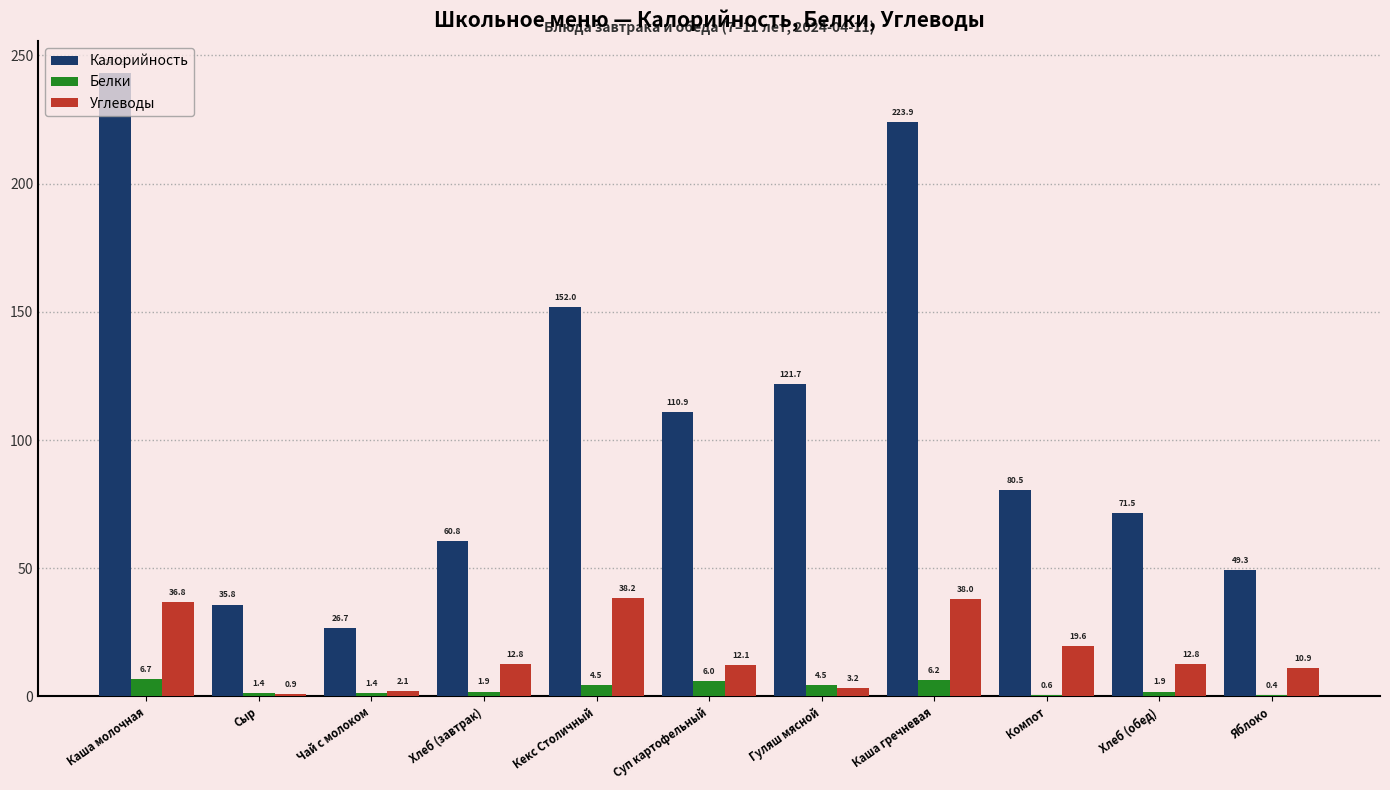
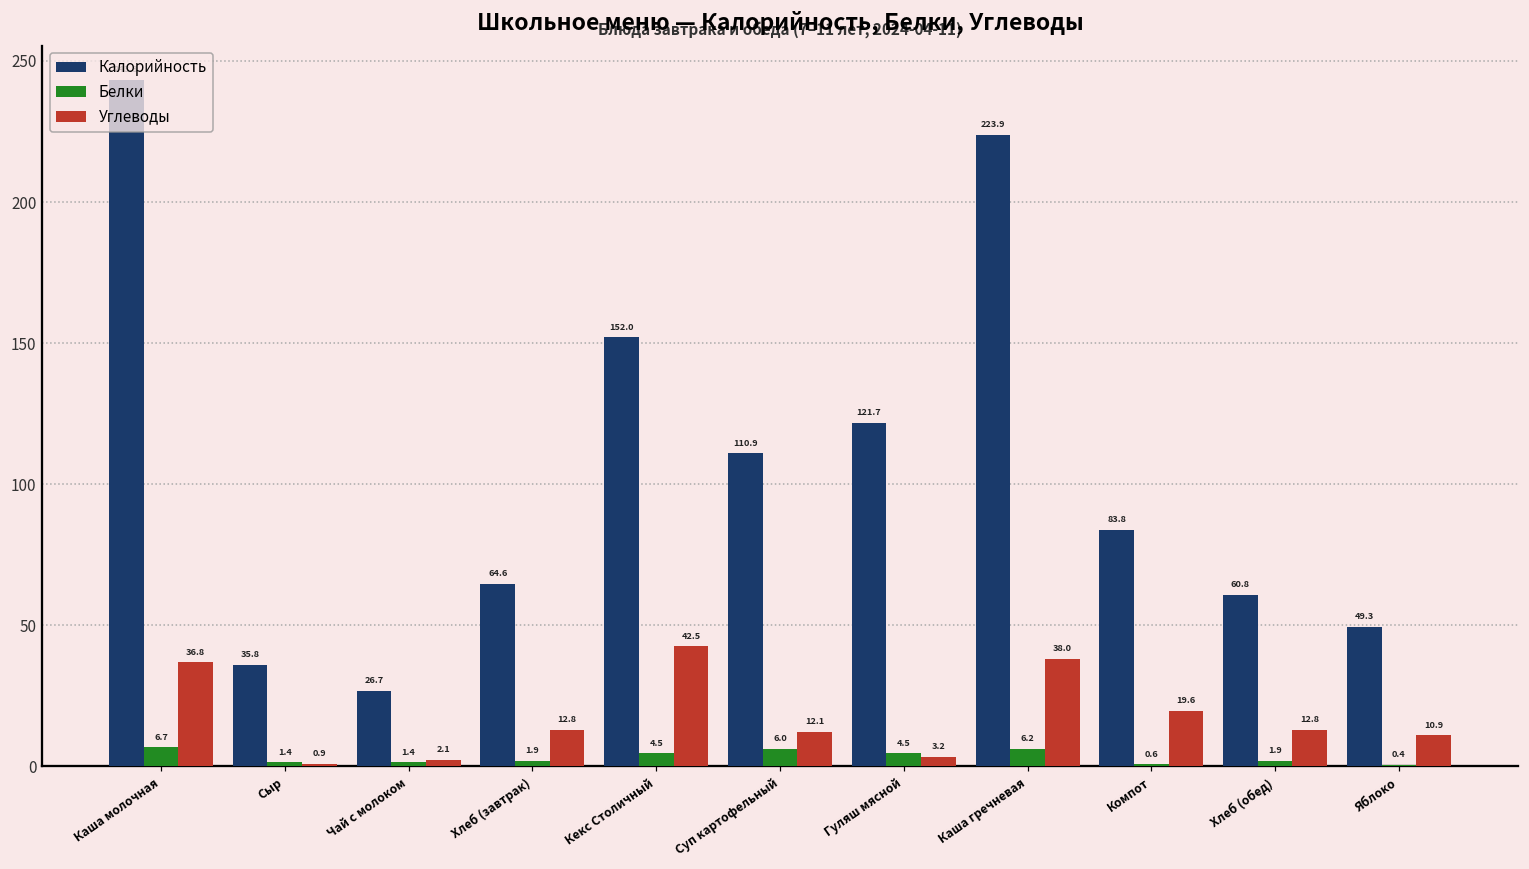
  {
    "Калорийность": {
      "Сыр": 35.8,
      "Чай с молоком": 26.7,
-     "Хлеб (завтрак)": 60.8,
+     "Хлеб (завтрак)": 64.6,
      "Кекс Столичный": 152.0,
      "Суп картофельный": 110.9,
      "Гуляш мясной": 121.7,
      "Каша гречневая": 223.9,
-     "Компот": 80.5,
-     "Хлеб (обед)": 71.5,
+     "Компот": 83.8,
+     "Хлеб (обед)": 60.8,
      "Яблоко": 49.3
    },
    "Белки": {
      "Каша молочная": 6.7,
      "Сыр": 1.4,
      "Чай с молоком": 1.4,
      "Хлеб (завтрак)": 1.9,
      "Кекс Столичный": 4.5,
      "Суп картофельный": 6.0,
      "Гуляш мясной": 4.5,
      "Каша гречневая": 6.2,
      "Компот": 0.6,
      "Хлеб (обед)": 1.9,
      "Яблоко": 0.4
    },
    "Углеводы": {
      "Каша молочная": 36.8,
      "Сыр": 0.9,
      "Чай с молоком": 2.1,
      "Хлеб (завтрак)": 12.8,
-     "Кекс Столичный": 38.2,
+     "Кекс Столичный": 42.5,
      "Суп картофельный": 12.1,
      "Гуляш мясной": 3.2,
      "Каша гречневая": 38.0,
      "Компот": 19.6,
      "Хлеб (обед)": 12.8,
      "Яблоко": 10.9
    }
  }
